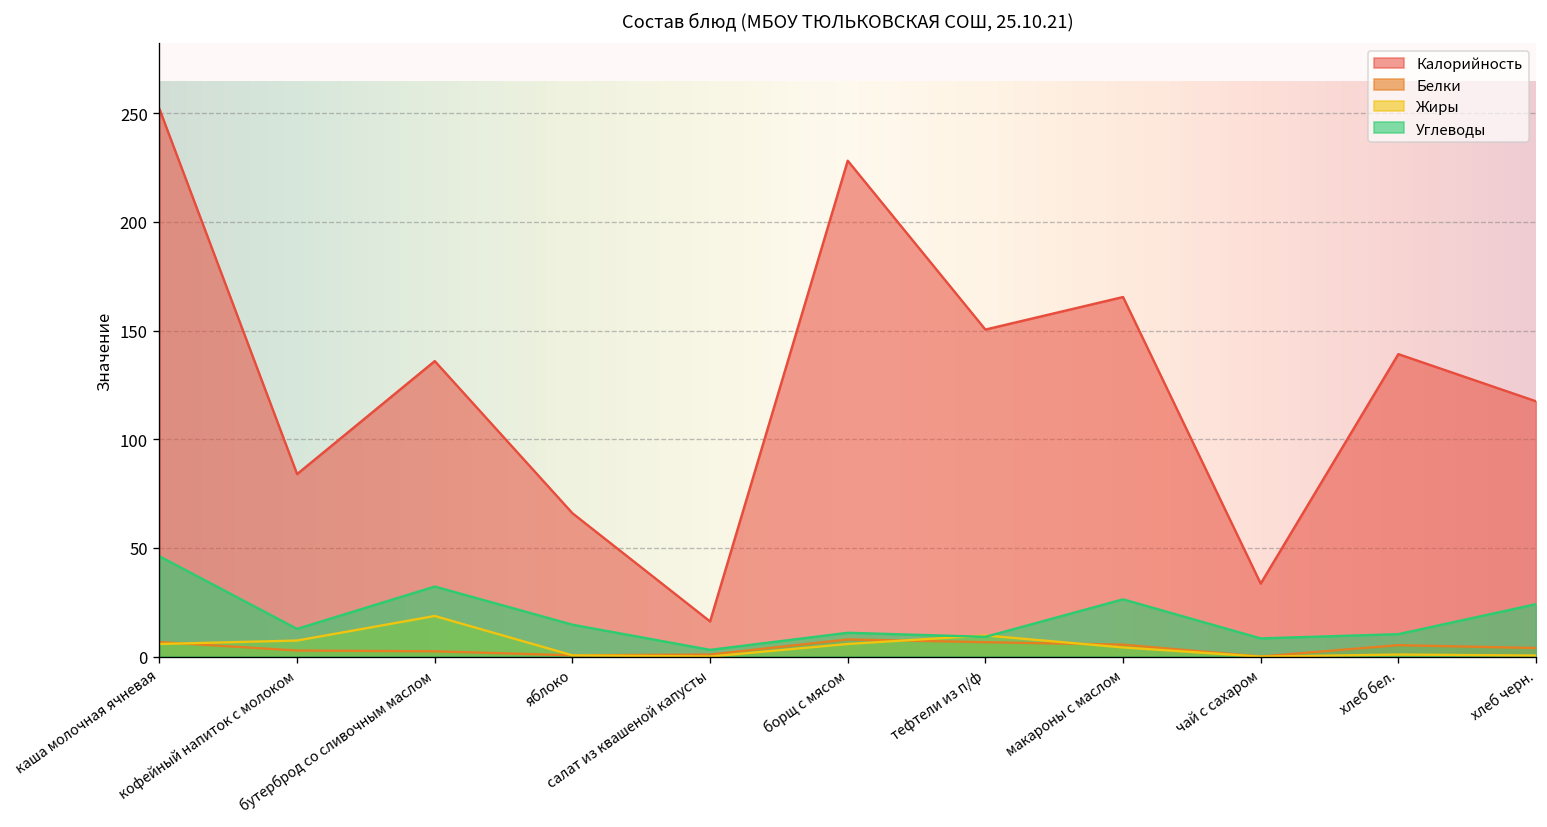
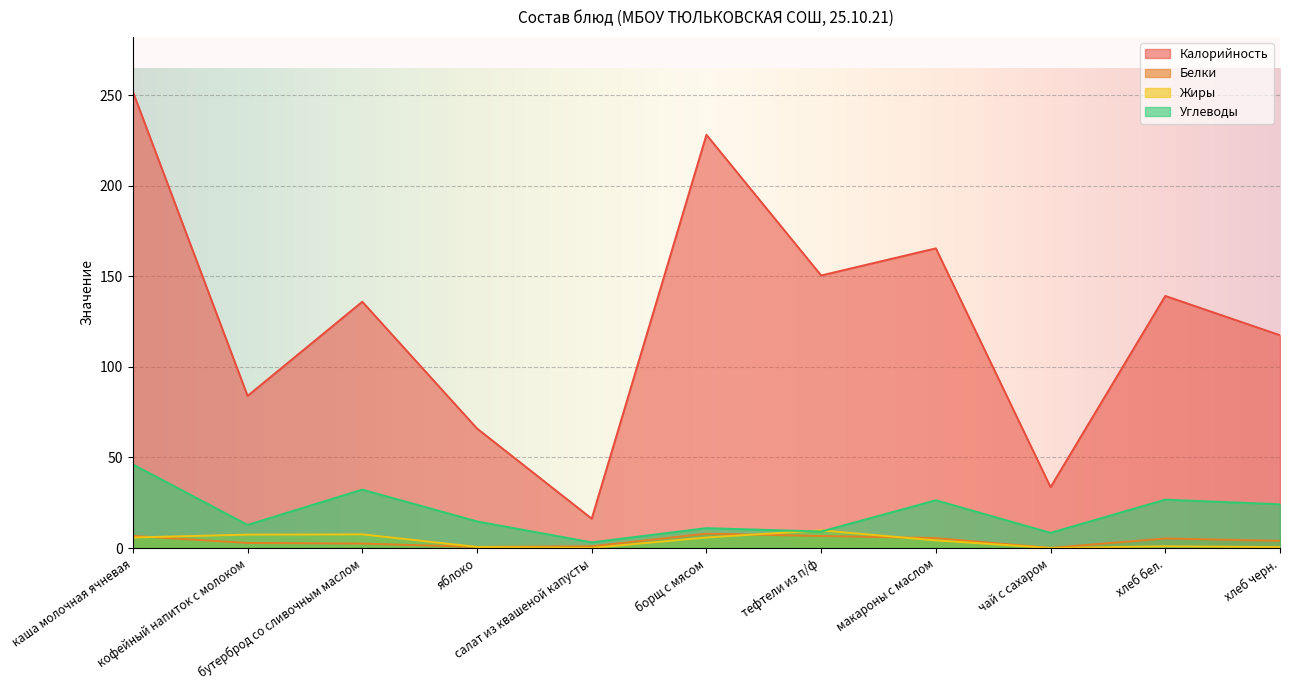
  {
    "Жиры": {
      "кофейный напиток с молоком": 7,
-     "бутерброд со сливочным маслом": 19,
+     "бутерброд со сливочным маслом": 8,
      "борщ с мясом": 6,
      "хлеб бел.": 1,
      "хлеб черн.": 1
    },
    "Углеводы": {
      "каша молочная ячневая": 46,
      "кофейный напиток с молоком": 13,
      "бутерброд со сливочным маслом": 32,
      "яблоко": 15,
      "салат из квашеной капусты": 3,
      "борщ с мясом": 11,
      "макароны с маслом": 26,
      "чай с сахаром": 8,
-     "хлеб бел.": 10,
+     "хлеб бел.": 27,
      "хлеб черн.": 24
    }
  }
